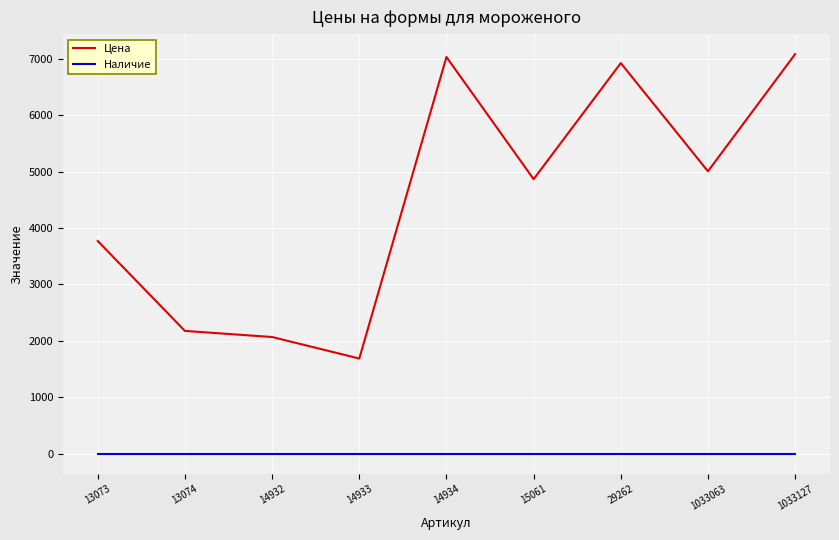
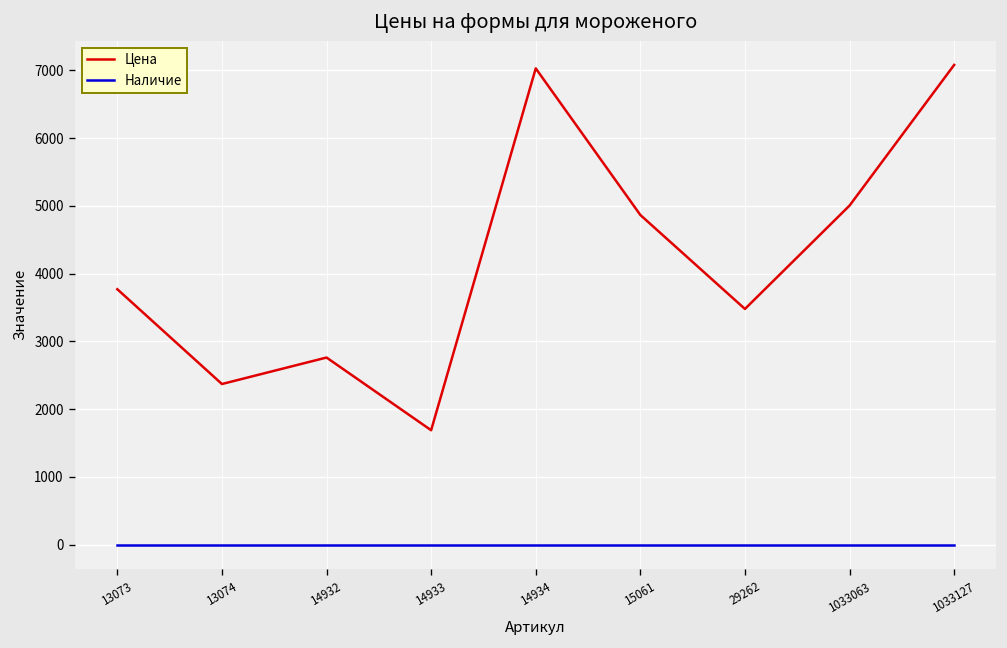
  {
    "Цена": {
      "13073": 3800,
-     "13074": 2200,
-     "14932": 2100,
+     "13074": 2400,
+     "14932": 2800,
      "14933": 1700,
      "14934": 7000,
      "15061": 4900,
-     "29262": 6900,
+     "29262": 3500,
      "1033063": 5000,
      "1033127": 7100
    },
    "Наличие": {
      "13073": 0,
      "13074": 0,
      "14932": 0,
      "14933": 0,
      "14934": 0,
      "15061": 0,
      "29262": 0,
      "1033063": 0,
      "1033127": 0
    }
  }
